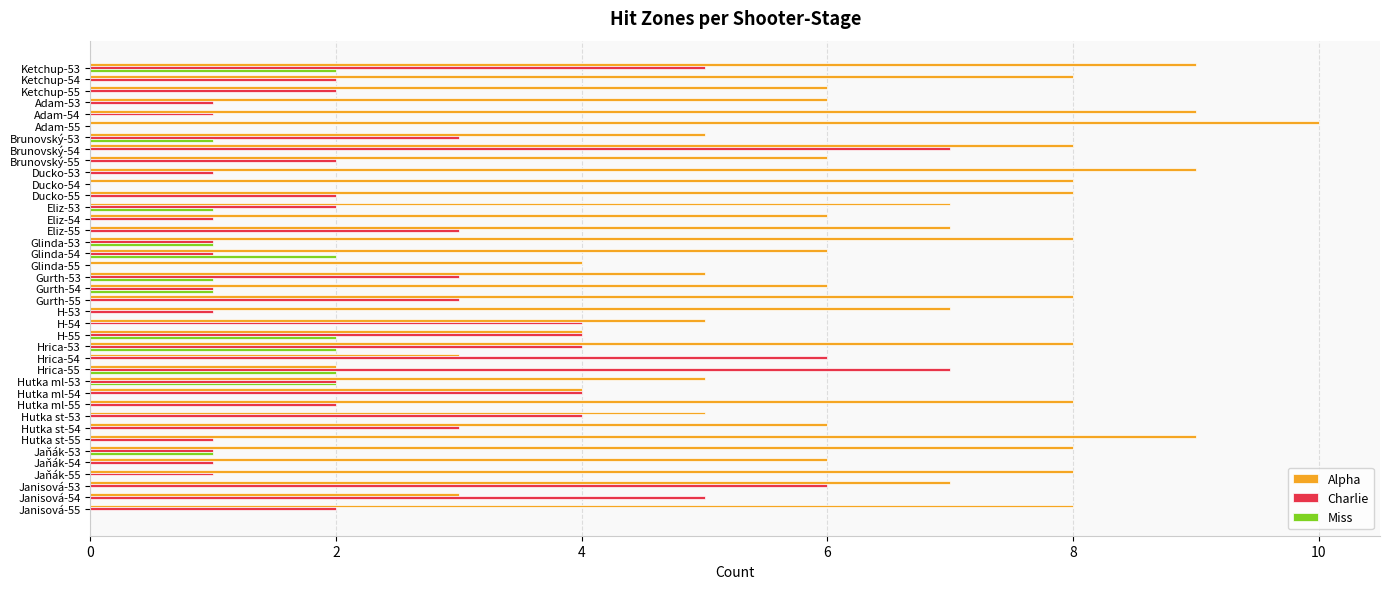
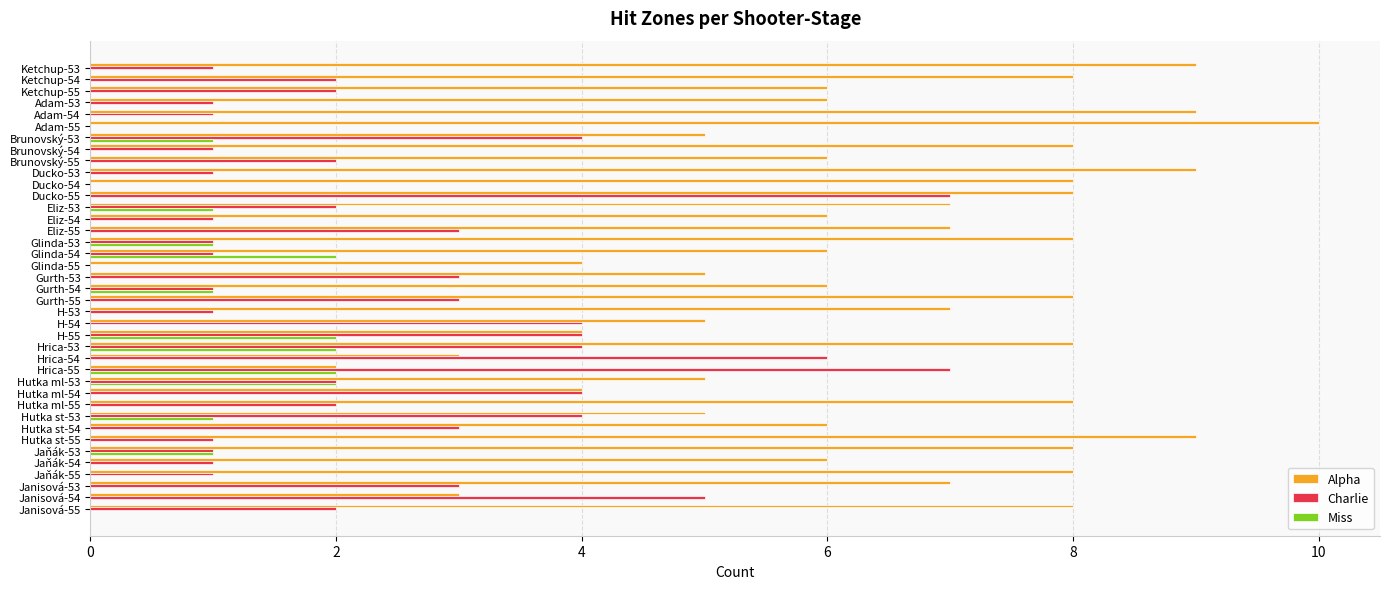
  {
    "Alpha": {
      "Ketchup-53": 9,
      "Ketchup-54": 8,
      "Ketchup-55": 6,
      "Adam-53": 6,
      "Adam-54": 9,
      "Adam-55": 10,
      "Brunovský-53": 5,
      "Brunovský-54": 8,
      "Brunovský-55": 6,
      "Ducko-53": 9,
      "Ducko-54": 8,
      "Ducko-55": 8,
      "Eliz-53": 7,
      "Eliz-54": 6,
      "Eliz-55": 7,
      "Glinda-53": 8,
      "Glinda-54": 6,
      "Glinda-55": 4,
      "Gurth-53": 5,
      "Gurth-54": 6,
      "Gurth-55": 8,
      "H-53": 7,
      "H-54": 5,
      "H-55": 4,
      "Hrica-53": 8,
      "Hrica-54": 3,
      "Hrica-55": 2,
      "Hutka ml-53": 5,
      "Hutka ml-54": 4,
      "Hutka ml-55": 8,
      "Hutka st-53": 5,
      "Hutka st-54": 6,
      "Hutka st-55": 9,
      "Jaňák-53": 8,
      "Jaňák-54": 6,
      "Jaňák-55": 8,
      "Janisová-53": 7,
      "Janisová-54": 3,
      "Janisová-55": 8
    },
    "Charlie": {
-     "Ketchup-53": 5,
+     "Ketchup-53": 1,
      "Ketchup-54": 2,
      "Ketchup-55": 2,
      "Adam-53": 1,
      "Adam-54": 1,
      "Adam-55": 0,
-     "Brunovský-53": 3,
-     "Brunovský-54": 7,
+     "Brunovský-53": 4,
+     "Brunovský-54": 1,
      "Brunovský-55": 2,
      "Ducko-53": 1,
      "Ducko-54": 0,
-     "Ducko-55": 2,
+     "Ducko-55": 7,
      "Eliz-53": 2,
      "Eliz-54": 1,
      "Eliz-55": 3,
      "Glinda-53": 1,
      "Glinda-54": 1,
      "Glinda-55": 0,
      "Gurth-53": 3,
      "Gurth-54": 1,
      "Gurth-55": 3,
      "H-53": 1,
      "H-54": 4,
      "H-55": 4,
      "Hrica-53": 4,
      "Hrica-54": 6,
      "Hrica-55": 7,
      "Hutka ml-53": 2,
      "Hutka ml-54": 4,
      "Hutka ml-55": 2,
      "Hutka st-53": 4,
      "Hutka st-54": 3,
      "Hutka st-55": 1,
      "Jaňák-53": 1,
      "Jaňák-54": 1,
      "Jaňák-55": 1,
-     "Janisová-53": 6,
+     "Janisová-53": 3,
      "Janisová-54": 5,
      "Janisová-55": 2
    },
    "Miss": {
-     "Ketchup-53": 2,
+     "Ketchup-53": 0,
      "Ketchup-54": 0,
      "Ketchup-55": 0,
      "Adam-53": 0,
      "Adam-54": 0,
      "Adam-55": 0,
      "Brunovský-53": 1,
      "Brunovský-54": 0,
      "Brunovský-55": 0,
      "Ducko-53": 0,
      "Ducko-54": 0,
      "Ducko-55": 0,
      "Eliz-53": 1,
      "Eliz-54": 0,
      "Eliz-55": 0,
      "Glinda-53": 1,
      "Glinda-54": 2,
      "Glinda-55": 0,
-     "Gurth-53": 1,
+     "Gurth-53": 0,
      "Gurth-54": 1,
      "Gurth-55": 0,
      "H-53": 0,
      "H-54": 0,
      "H-55": 2,
      "Hrica-53": 2,
      "Hrica-54": 0,
      "Hrica-55": 2,
      "Hutka ml-53": 2,
      "Hutka ml-54": 0,
      "Hutka ml-55": 0,
-     "Hutka st-53": 0,
+     "Hutka st-53": 1,
      "Hutka st-54": 0,
      "Hutka st-55": 0,
      "Jaňák-53": 1,
      "Jaňák-54": 0,
      "Jaňák-55": 0,
      "Janisová-53": 0,
      "Janisová-54": 0,
      "Janisová-55": 0
    }
  }
